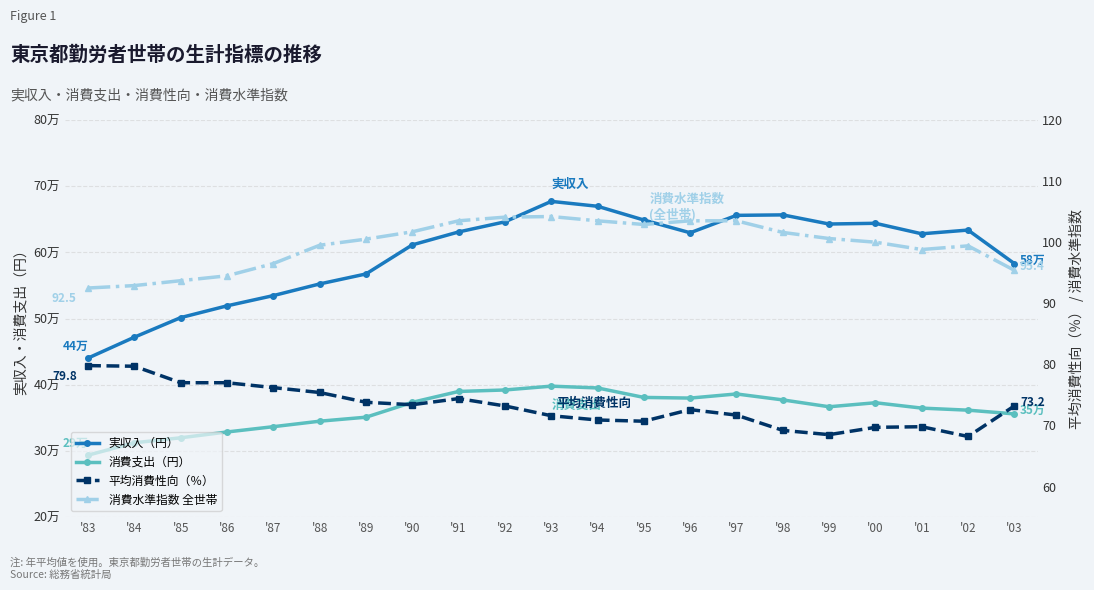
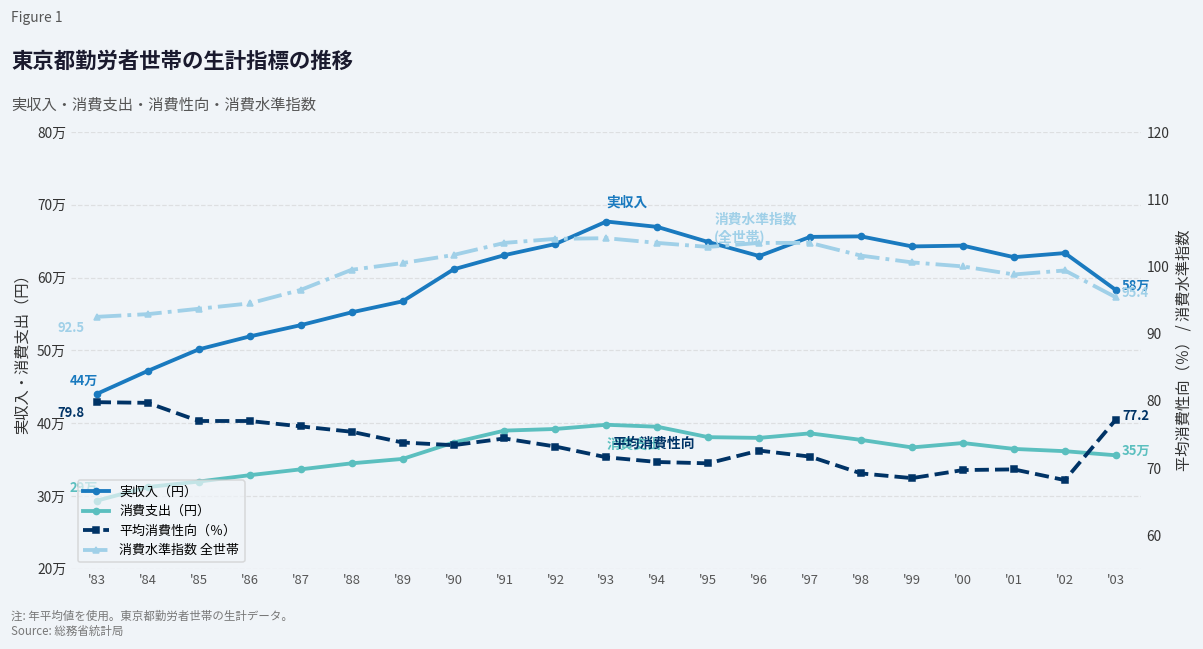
  {
    "平均消費性向（％）": {
      "'83": 79.8,
-     "'03": 73.2
+     "'03": 77.2
    },
    "消費水準指数 全世帯": {
      "'83": 92.5
    }
  }
